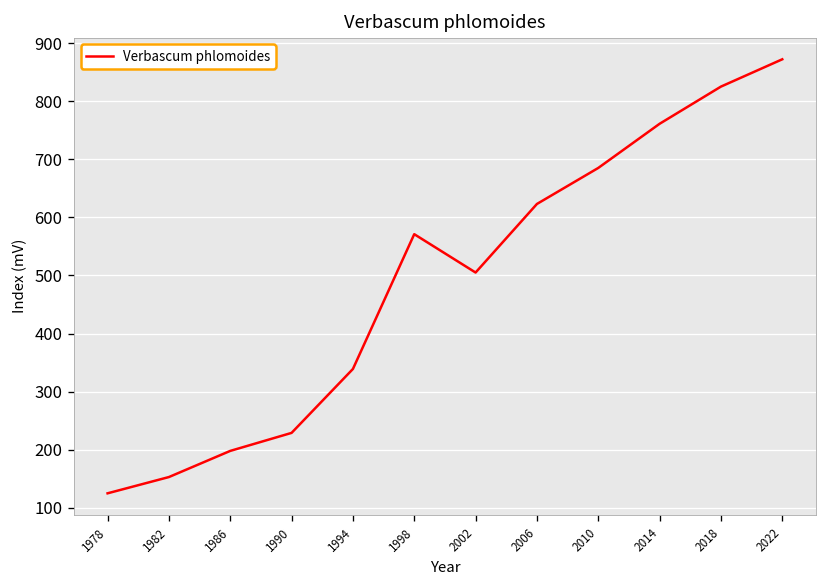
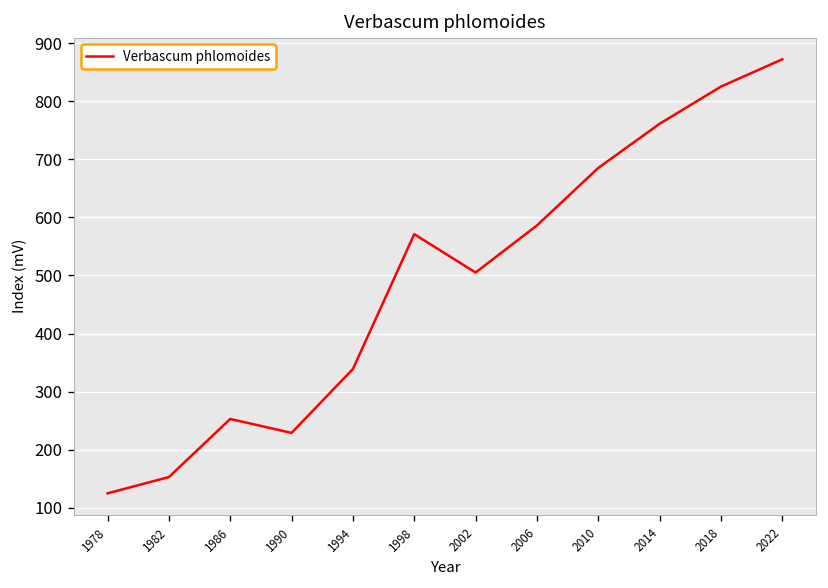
  {
    "1978": 130,
    "1982": 150,
-   "1986": 200,
+   "1986": 250,
    "1990": 230,
    "1994": 340,
    "1998": 570,
    "2002": 510,
-   "2006": 620,
+   "2006": 590,
    "2010": 690,
    "2014": 760,
    "2018": 830,
    "2022": 870
  }
